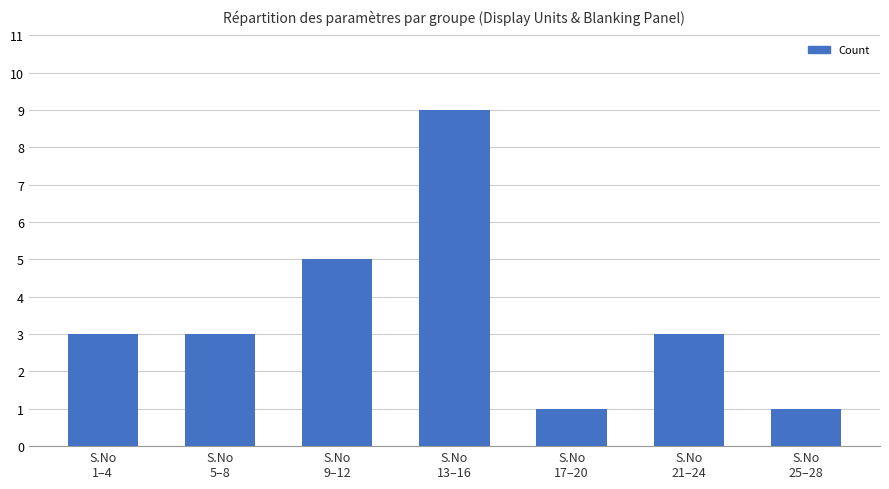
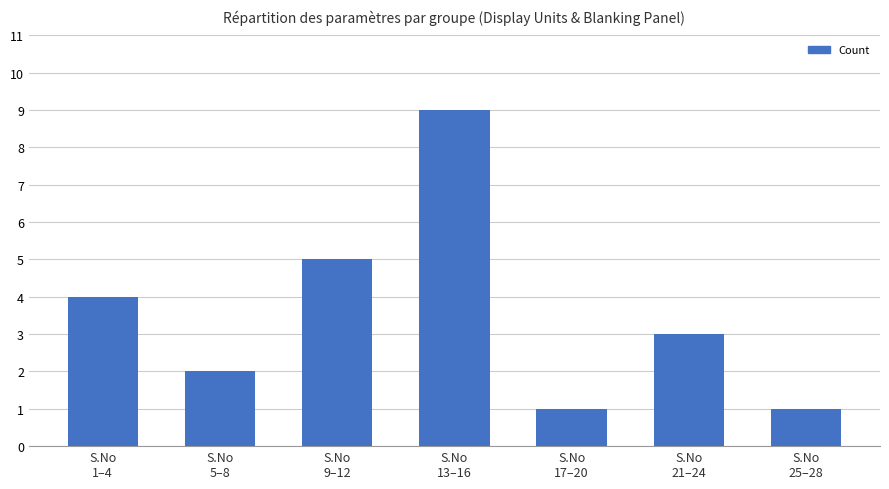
  {
-   "S.No 1–4": 3,
-   "S.No 5–8": 3,
+   "S.No 1–4": 4,
+   "S.No 5–8": 2,
    "S.No 9–12": 5,
    "S.No 13–16": 9,
    "S.No 17–20": 1,
    "S.No 21–24": 3,
    "S.No 25–28": 1
  }
